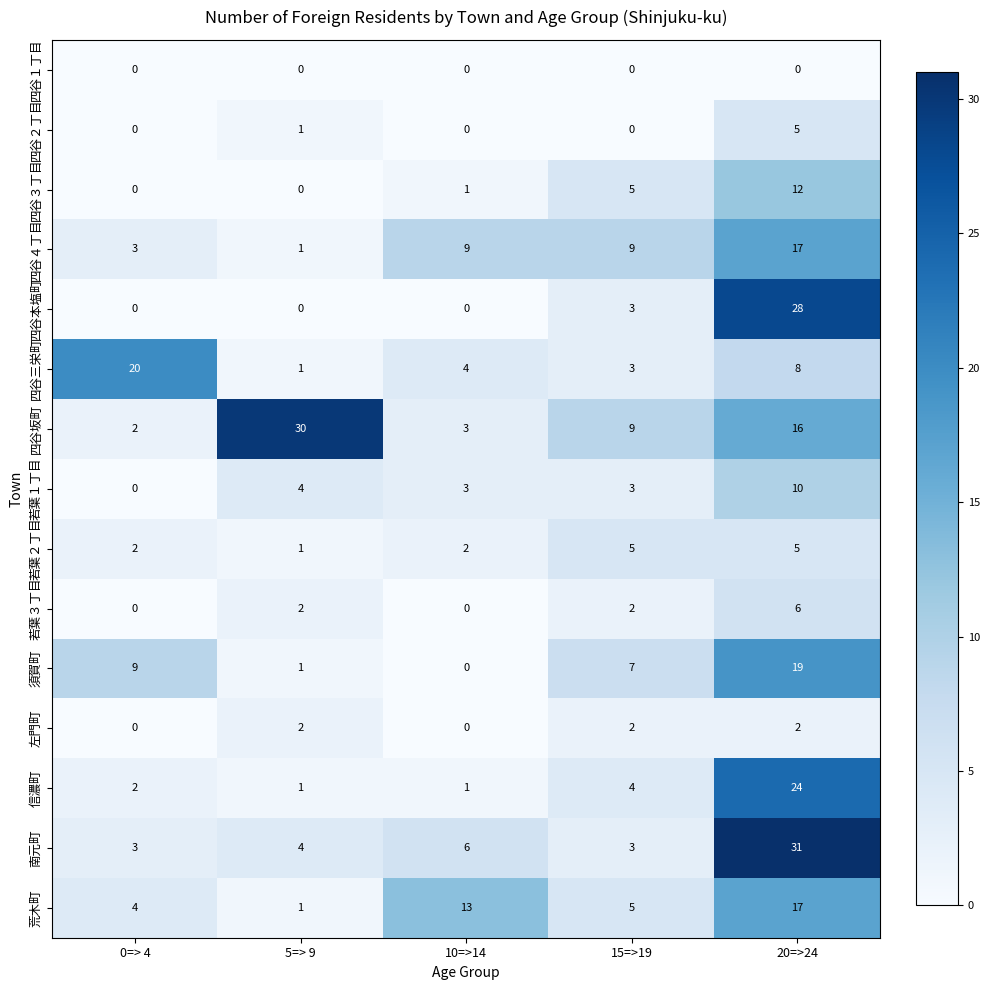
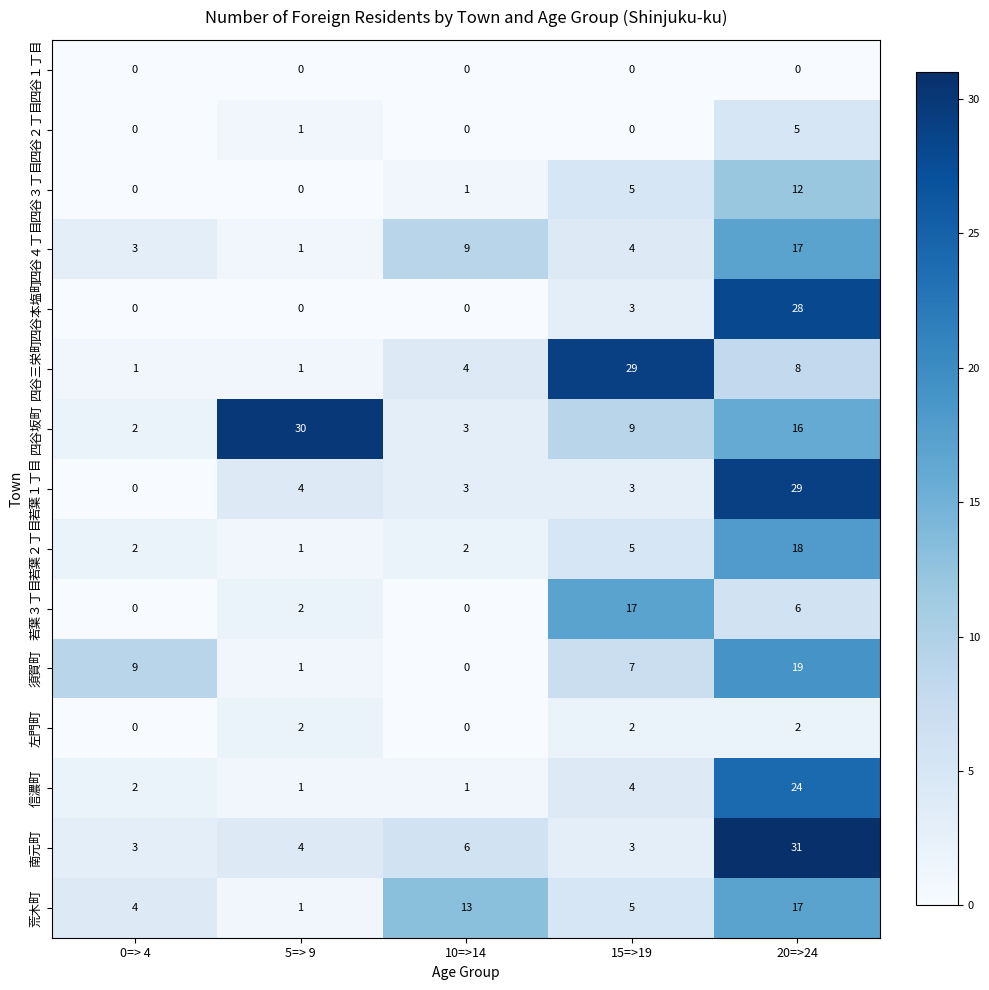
  {
    "四谷１丁目": {
      "0=> 4": 0,
      "5=> 9": 0,
      "10=>14": 0,
      "15=>19": 0,
      "20=>24": 0
    },
    "四谷２丁目": {
      "0=> 4": 0,
      "5=> 9": 1,
      "10=>14": 0,
      "15=>19": 0,
      "20=>24": 5
    },
    "四谷３丁目": {
      "0=> 4": 0,
      "5=> 9": 0,
      "10=>14": 1,
      "15=>19": 5,
      "20=>24": 12
    },
    "四谷４丁目": {
      "0=> 4": 3,
      "5=> 9": 1,
      "10=>14": 9,
-     "15=>19": 9,
+     "15=>19": 4,
      "20=>24": 17
    },
    "四谷本塩町": {
      "0=> 4": 0,
      "5=> 9": 0,
      "10=>14": 0,
      "15=>19": 3,
      "20=>24": 28
    },
    "四谷三栄町": {
-     "0=> 4": 20,
+     "0=> 4": 1,
      "5=> 9": 1,
      "10=>14": 4,
-     "15=>19": 3,
+     "15=>19": 29,
      "20=>24": 8
    },
    "四谷坂町": {
      "0=> 4": 2,
      "5=> 9": 30,
      "10=>14": 3,
      "15=>19": 9,
      "20=>24": 16
    },
    "若葉１丁目": {
      "0=> 4": 0,
      "5=> 9": 4,
      "10=>14": 3,
      "15=>19": 3,
-     "20=>24": 10
+     "20=>24": 29
    },
    "若葉２丁目": {
      "0=> 4": 2,
      "5=> 9": 1,
      "10=>14": 2,
      "15=>19": 5,
-     "20=>24": 5
+     "20=>24": 18
    },
    "若葉３丁目": {
      "0=> 4": 0,
      "5=> 9": 2,
      "10=>14": 0,
-     "15=>19": 2,
+     "15=>19": 17,
      "20=>24": 6
    },
    "須賀町": {
      "0=> 4": 9,
      "5=> 9": 1,
      "10=>14": 0,
      "15=>19": 7,
      "20=>24": 19
    },
    "左門町": {
      "0=> 4": 0,
      "5=> 9": 2,
      "10=>14": 0,
      "15=>19": 2,
      "20=>24": 2
    },
    "信濃町": {
      "0=> 4": 2,
      "5=> 9": 1,
      "10=>14": 1,
      "15=>19": 4,
      "20=>24": 24
    },
    "南元町": {
      "0=> 4": 3,
      "5=> 9": 4,
      "10=>14": 6,
      "15=>19": 3,
      "20=>24": 31
    },
    "荒木町": {
      "0=> 4": 4,
      "5=> 9": 1,
      "10=>14": 13,
      "15=>19": 5,
      "20=>24": 17
    }
  }
